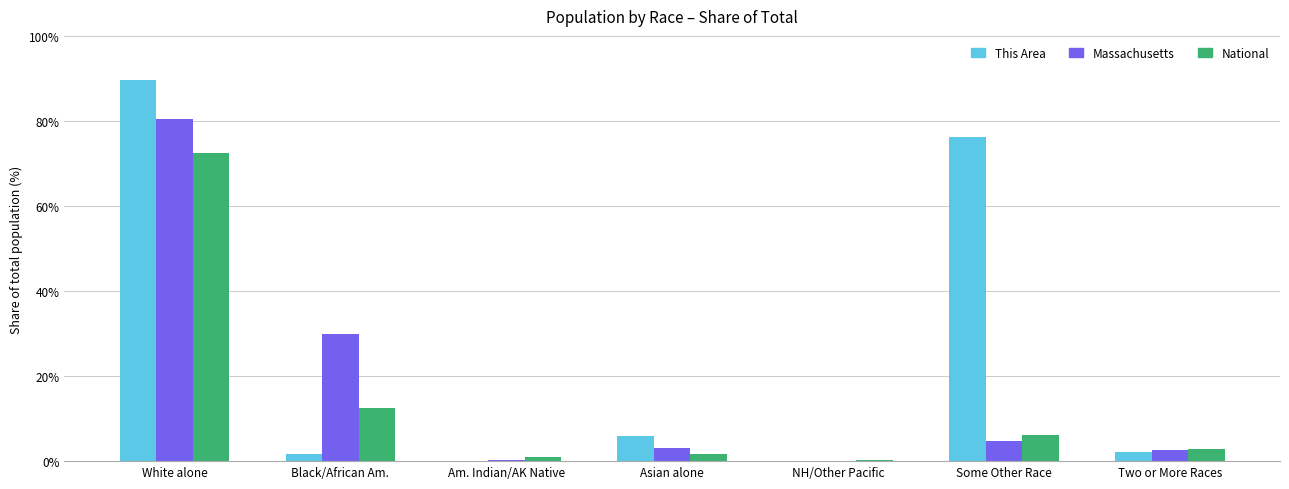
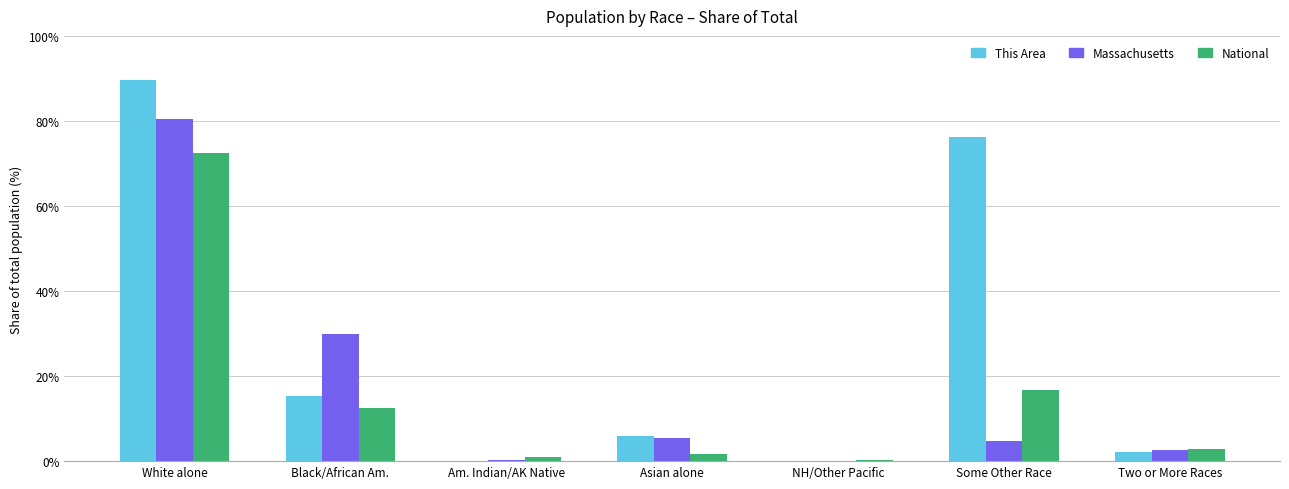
  {
    "This Area": {
      "White alone": "90%",
-     "Black/African Am.": "2%",
+     "Black/African Am.": "15%",
      "Asian alone": "6%",
      "Some Other Race": "76%",
      "Two or More Races": "2%"
    },
    "Massachusetts": {
      "White alone": "80%",
      "Black/African Am.": "30%",
-     "Asian alone": "3%",
+     "Asian alone": "5%",
      "Some Other Race": "5%",
      "Two or More Races": "3%"
    },
    "National": {
      "White alone": "72%",
      "Black/African Am.": "13%",
      "Am. Indian/AK Native": "1%",
      "Asian alone": "2%",
-     "Some Other Race": "6%",
+     "Some Other Race": "17%",
      "Two or More Races": "3%"
    }
  }
